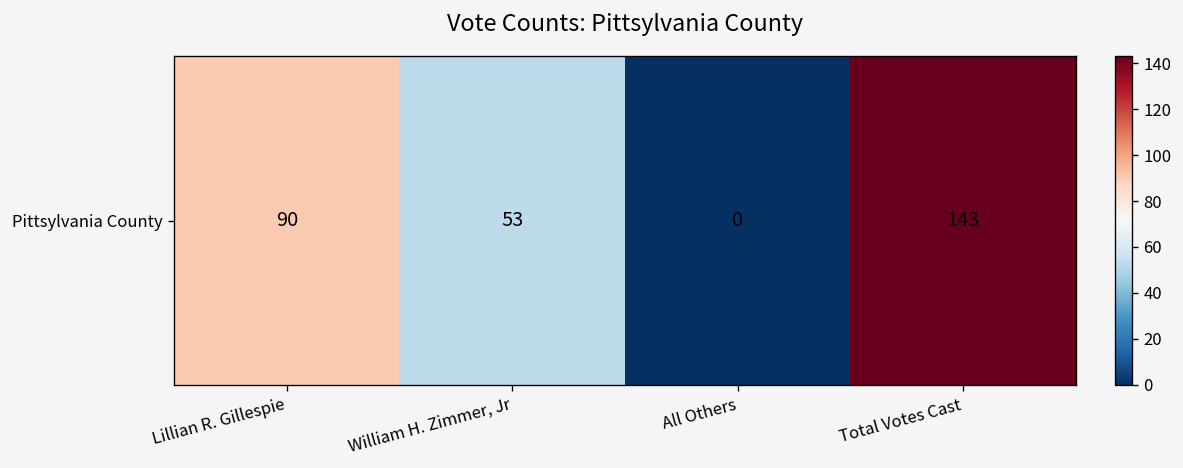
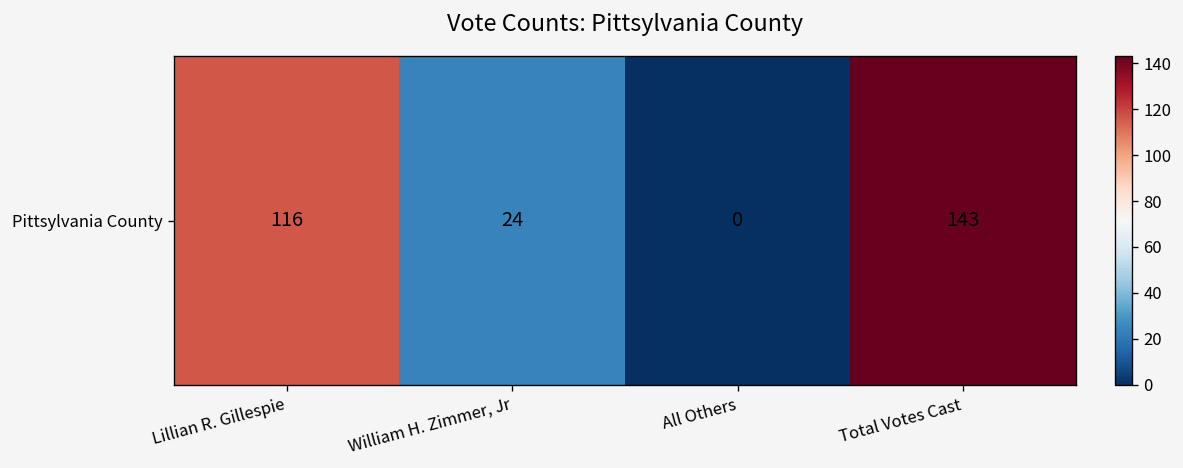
  {
    "Pittsylvania County": {
-     "Lillian R. Gillespie": 90,
-     "William H. Zimmer, Jr": 53,
+     "Lillian R. Gillespie": 116,
+     "William H. Zimmer, Jr": 24,
      "All Others": 0,
      "Total Votes Cast": 143
    }
  }
